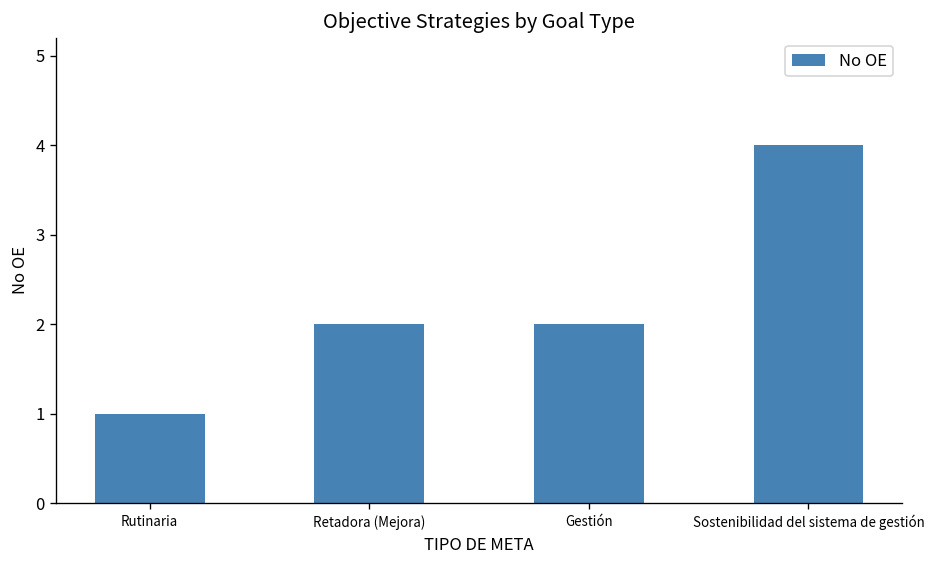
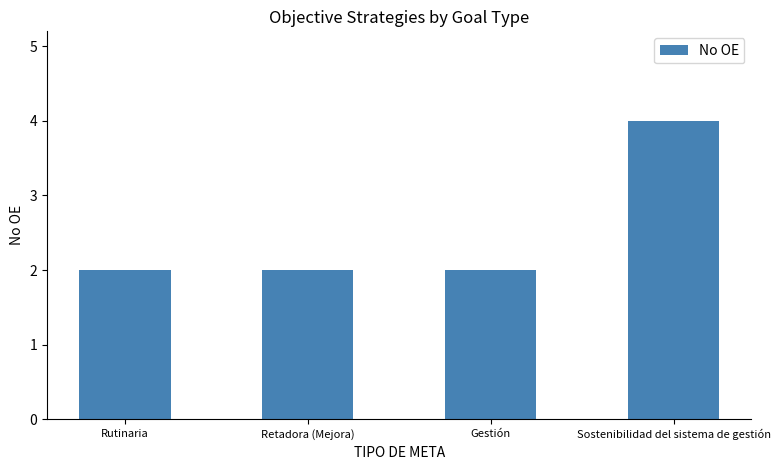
  {
-   "Rutinaria": 1,
+   "Rutinaria": 2,
    "Retadora (Mejora)": 2,
    "Gestión": 2,
    "Sostenibilidad del sistema de gestión": 4
  }
